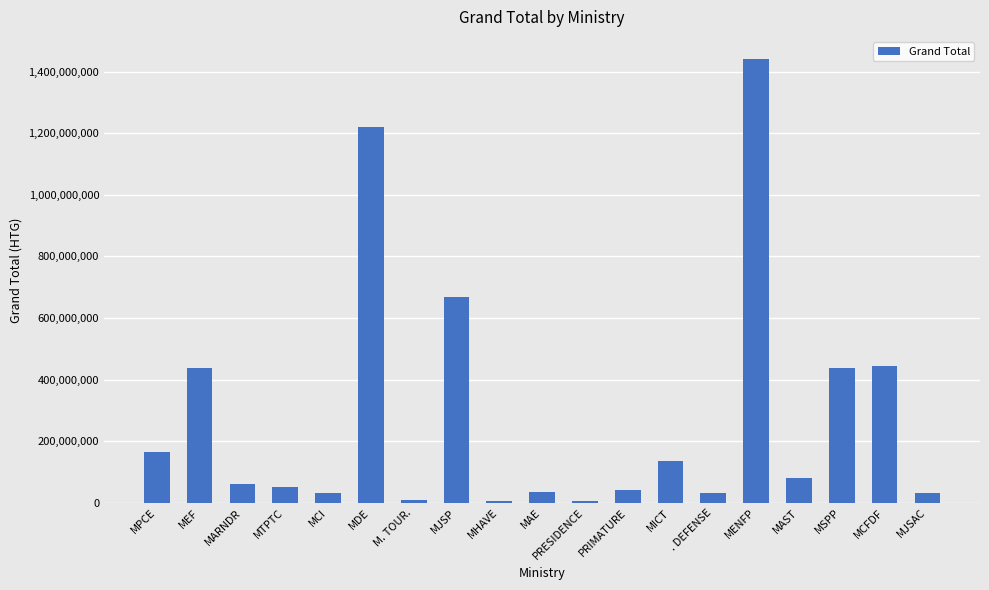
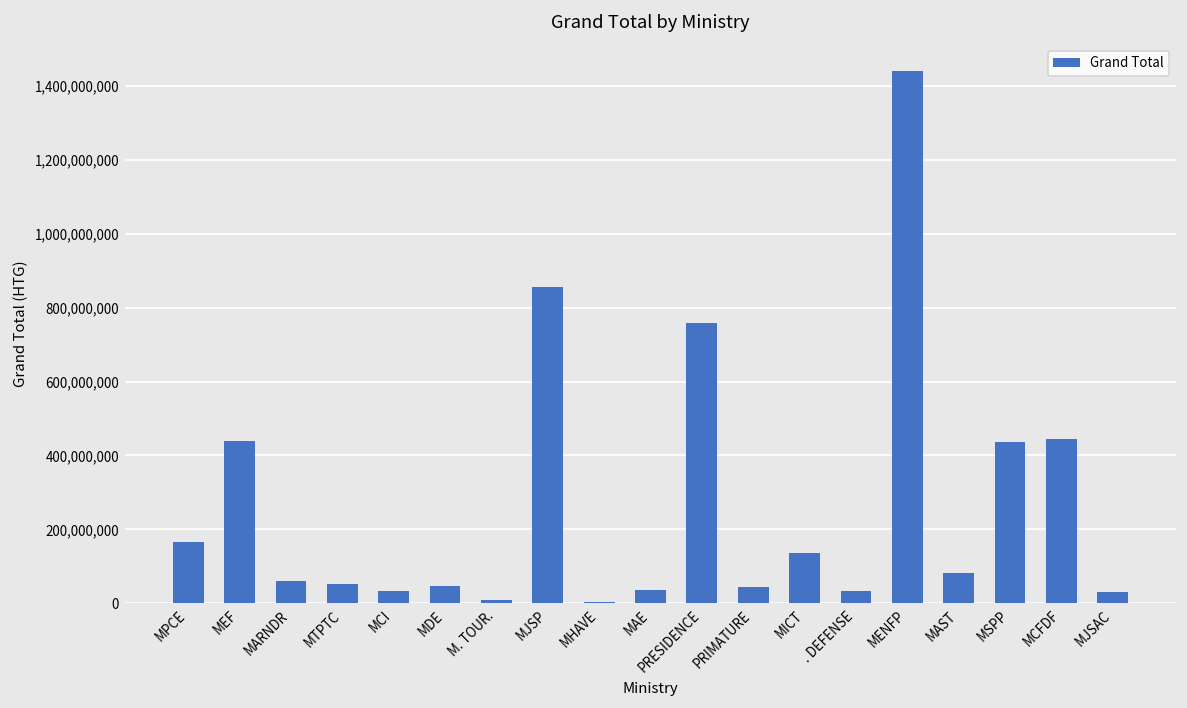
  {
    "MPCE": "170,000,000",
    "MEF": "440,000,000",
    "MARNDR": "60,000,000",
    "MTPTC": "50,000,000",
    "MCI": "30,000,000",
-   "MDE": "1,220,000,000",
+   "MDE": "50,000,000",
    "M. TOUR.": "10,000,000",
-   "MJSP": "670,000,000",
+   "MJSP": "860,000,000",
    "MAE": "30,000,000",
-   "PRESIDENCE": "10,000,000",
+   "PRESIDENCE": "760,000,000",
    "PRIMATURE": "40,000,000",
    "MICT": "140,000,000",
    ". DEFENSE": "30,000,000",
    "MENFP": "1,440,000,000",
    "MAST": "80,000,000",
    "MSPP": "440,000,000",
    "MCFDF": "450,000,000",
    "MJSAC": "30,000,000"
  }
